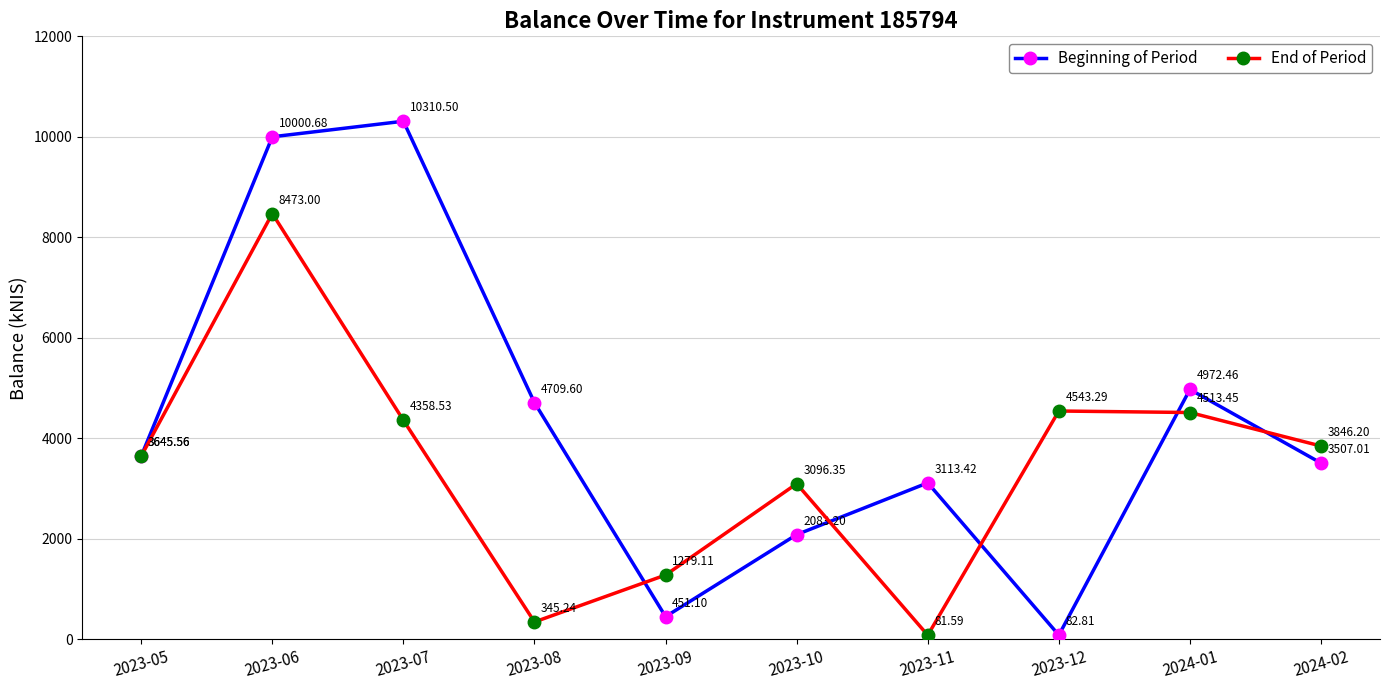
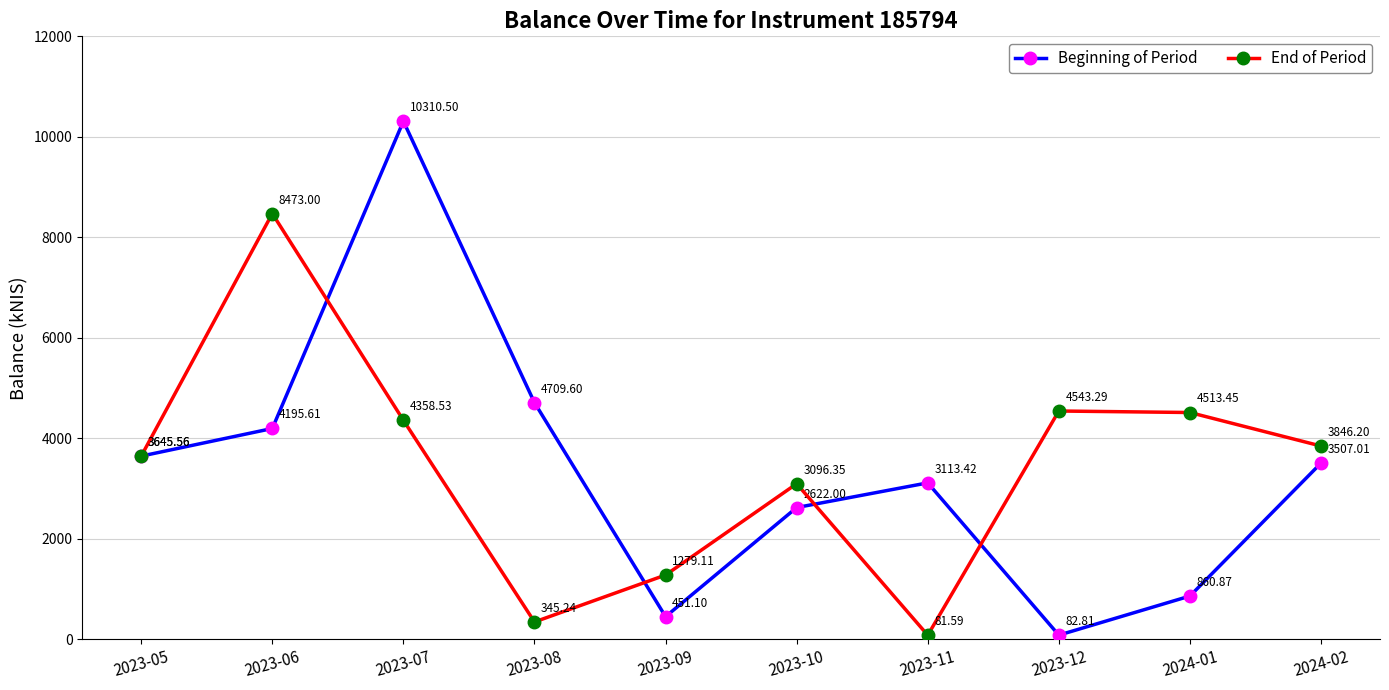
  {
    "Beginning of Period": {
-     "2023-06": 10000.68,
+     "2023-06": 4195.61,
      "2023-07": 10310.50,
      "2023-08": 4709.60,
      "2023-09": 451.10,
-     "2023-10": 2083.20,
+     "2023-10": 2622.00,
      "2023-11": 3113.42,
      "2023-12": 82.81,
-     "2024-01": 4972.46,
+     "2024-01": 860.87,
      "2024-02": 3507.01
    },
    "End of Period": {
      "2023-06": 8473.00,
      "2023-07": 4358.53,
      "2023-08": 345.24,
      "2023-09": 1279.11,
      "2023-10": 3096.35,
      "2023-11": 81.59,
      "2023-12": 4543.29,
      "2024-01": 4513.45,
      "2024-02": 3846.20
    }
  }
